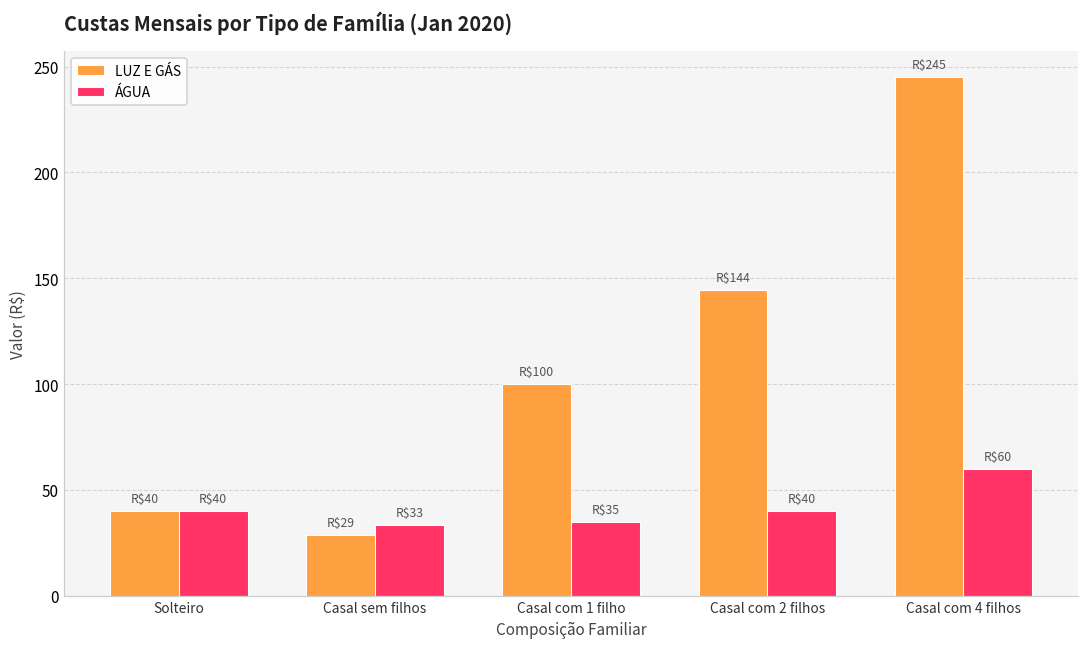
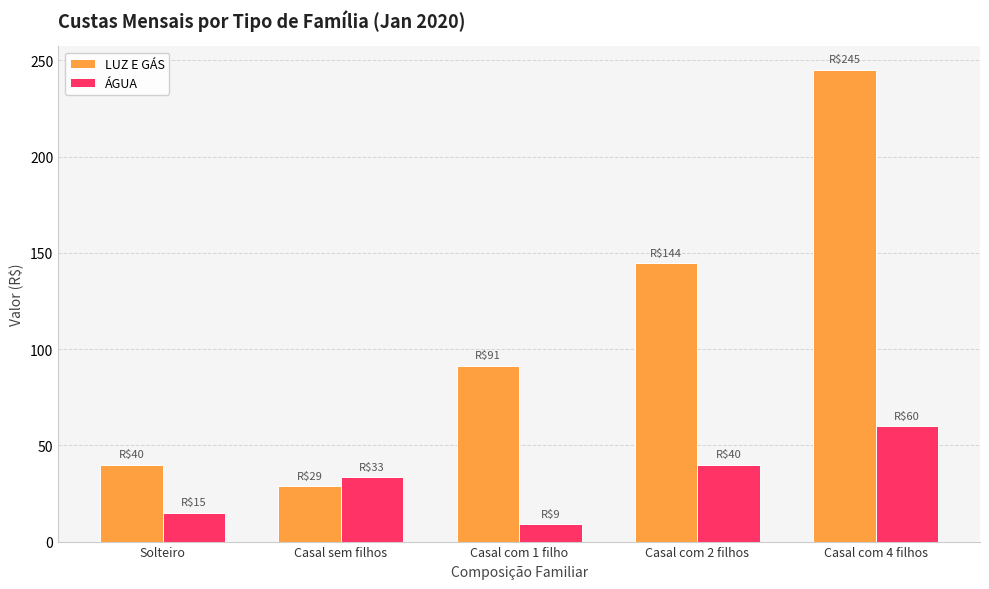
  {
    "LUZ E GÁS": {
      "Solteiro": "$40",
      "Casal sem filhos": "$29",
-     "Casal com 1 filho": "$100",
+     "Casal com 1 filho": "$91",
      "Casal com 2 filhos": "$144",
      "Casal com 4 filhos": "$245"
    },
    "ÁGUA": {
-     "Solteiro": "$40",
+     "Solteiro": "$15",
      "Casal sem filhos": "$33",
-     "Casal com 1 filho": "$35",
+     "Casal com 1 filho": "$9",
      "Casal com 2 filhos": "$40",
      "Casal com 4 filhos": "$60"
    }
  }
